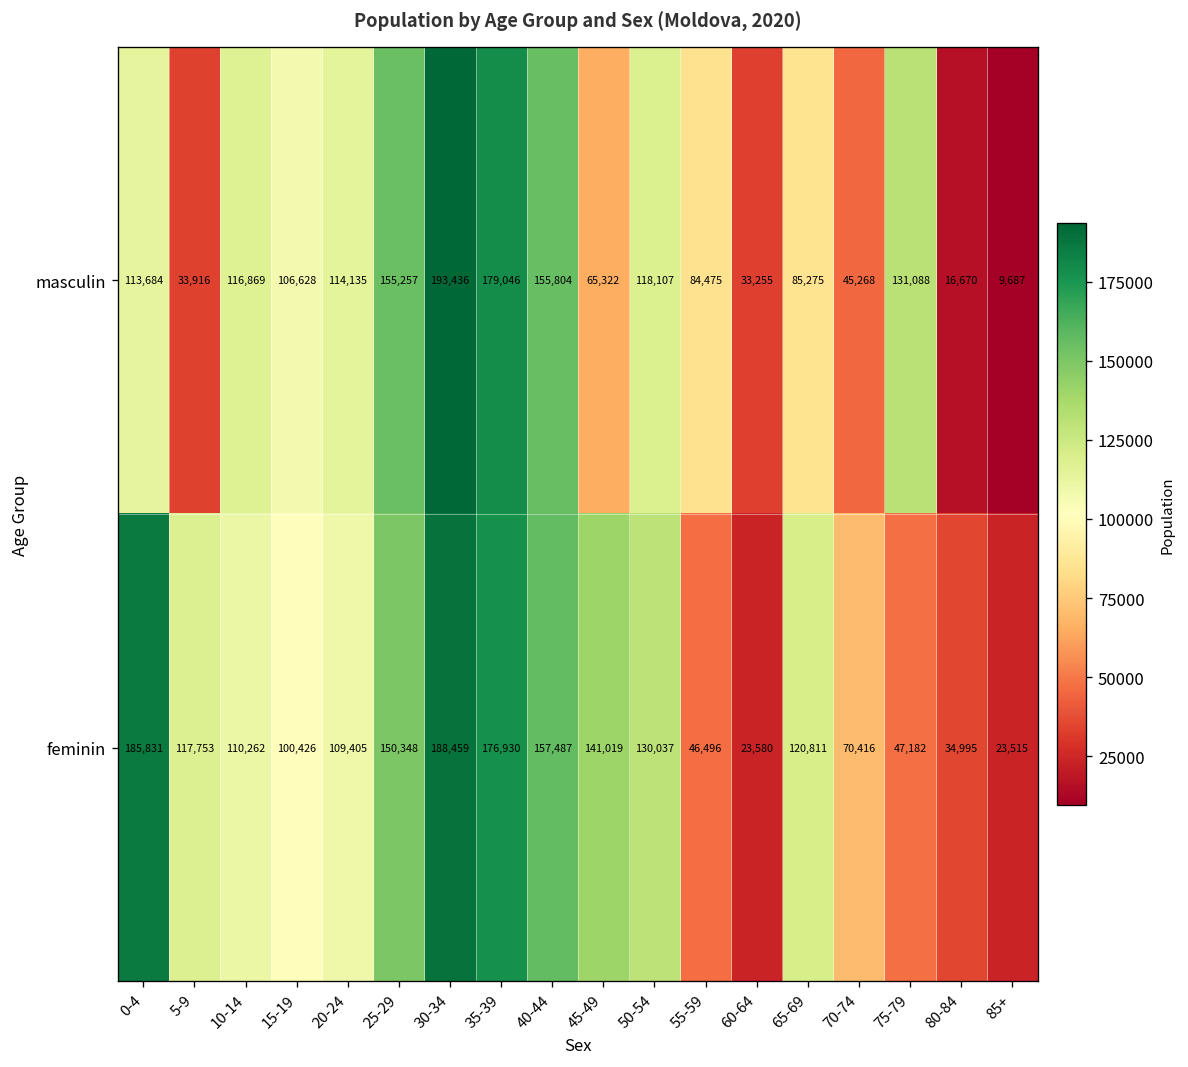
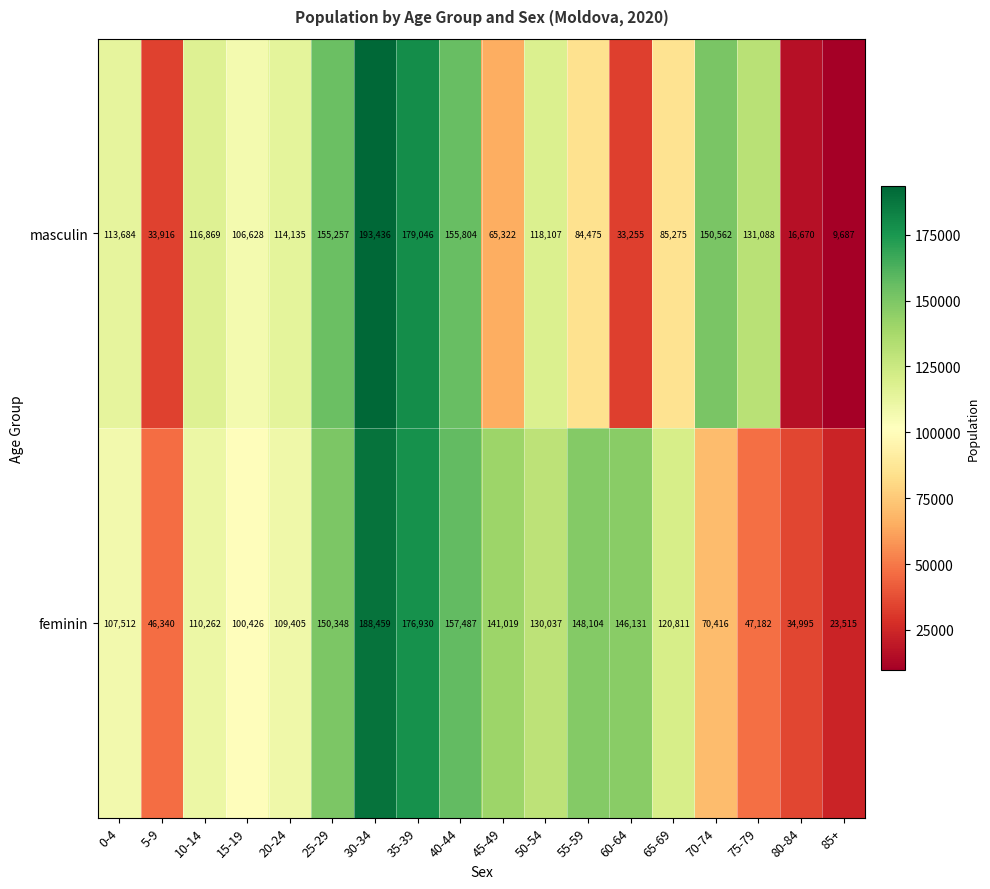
  {
    "masculin": {
      "0-4": "113,684",
      "5-9": "33,916",
      "10-14": "116,869",
      "15-19": "106,628",
      "20-24": "114,135",
      "25-29": "155,257",
      "30-34": "193,436",
      "35-39": "179,046",
      "40-44": "155,804",
      "45-49": "65,322",
      "50-54": "118,107",
      "55-59": "84,475",
      "60-64": "33,255",
      "65-69": "85,275",
-     "70-74": "45,268",
+     "70-74": "150,562",
      "75-79": "131,088",
      "80-84": "16,670",
      "85+": "9,687"
    },
    "feminin": {
-     "0-4": "185,831",
-     "5-9": "117,753",
+     "0-4": "107,512",
+     "5-9": "46,340",
      "10-14": "110,262",
      "15-19": "100,426",
      "20-24": "109,405",
      "25-29": "150,348",
      "30-34": "188,459",
      "35-39": "176,930",
      "40-44": "157,487",
      "45-49": "141,019",
      "50-54": "130,037",
-     "55-59": "46,496",
-     "60-64": "23,580",
+     "55-59": "148,104",
+     "60-64": "146,131",
      "65-69": "120,811",
      "70-74": "70,416",
      "75-79": "47,182",
      "80-84": "34,995",
      "85+": "23,515"
    }
  }
